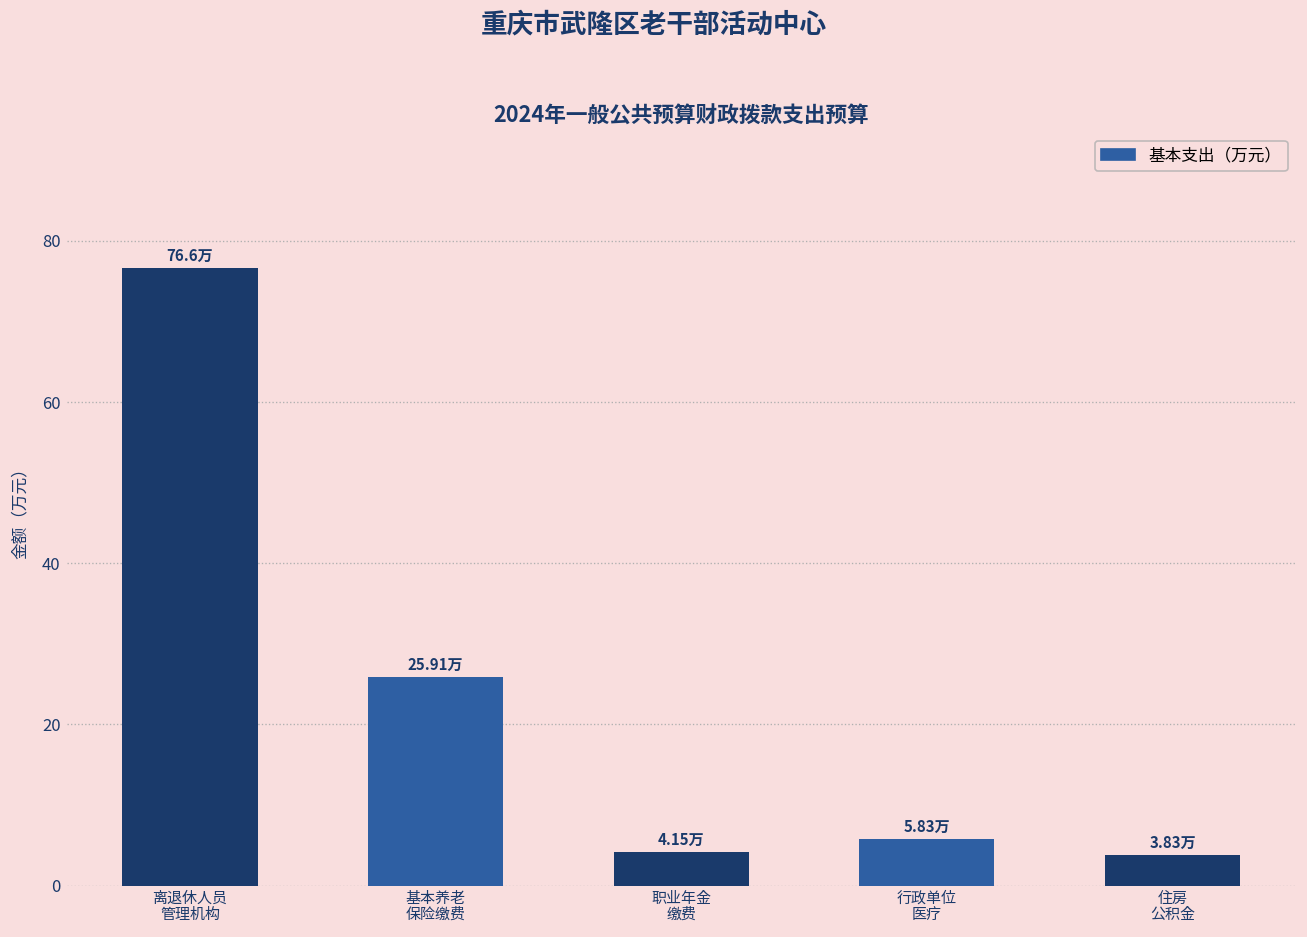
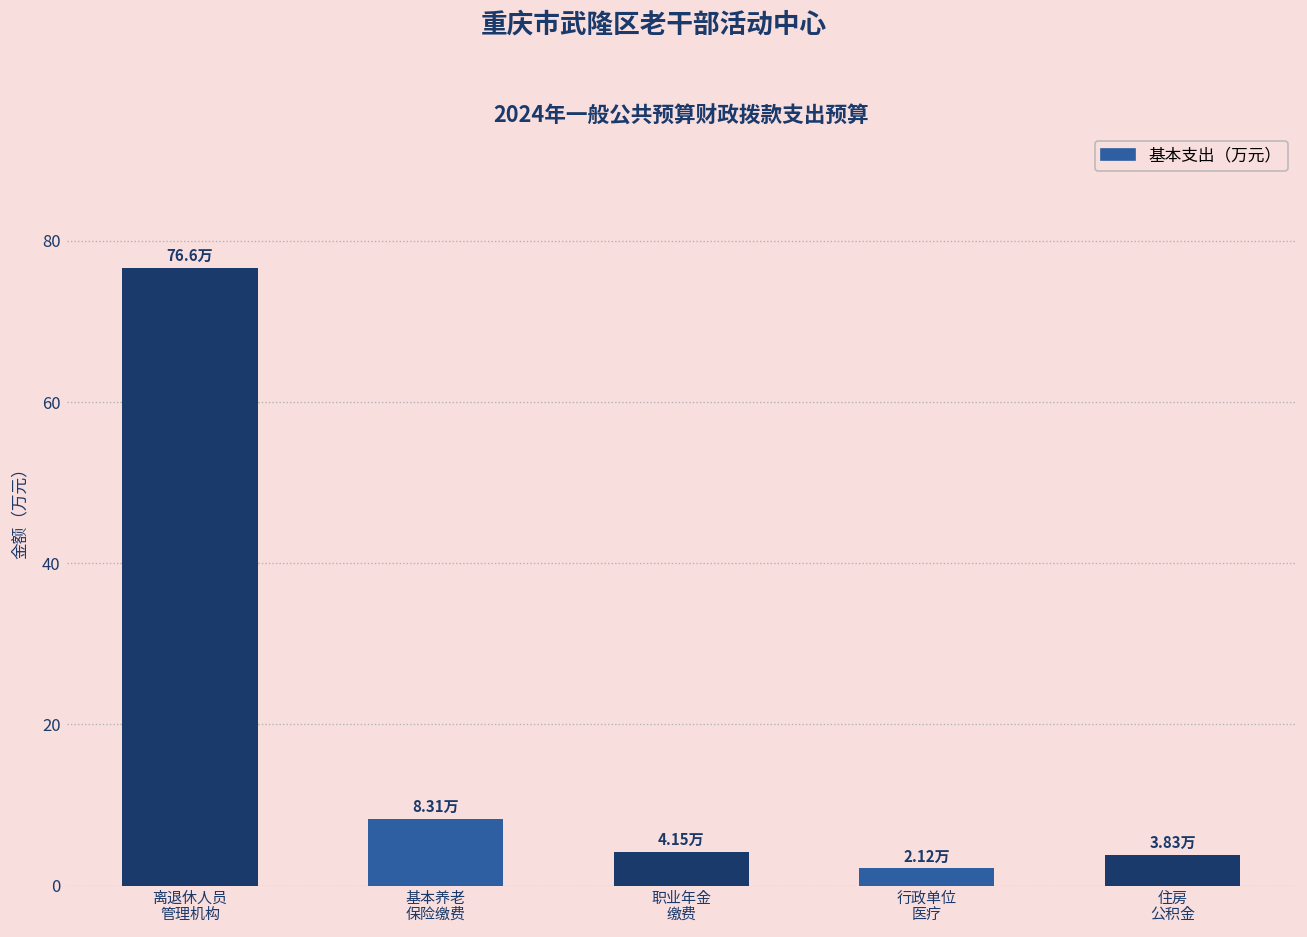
  {
    "离退休人员 管理机构": "76.6万",
-   "基本养老 保险缴费": "25.91万",
+   "基本养老 保险缴费": "8.31万",
    "职业年金 缴费": "4.15万",
-   "行政单位 医疗": "5.83万",
+   "行政单位 医疗": "2.12万",
    "住房 公积金": "3.83万"
  }
